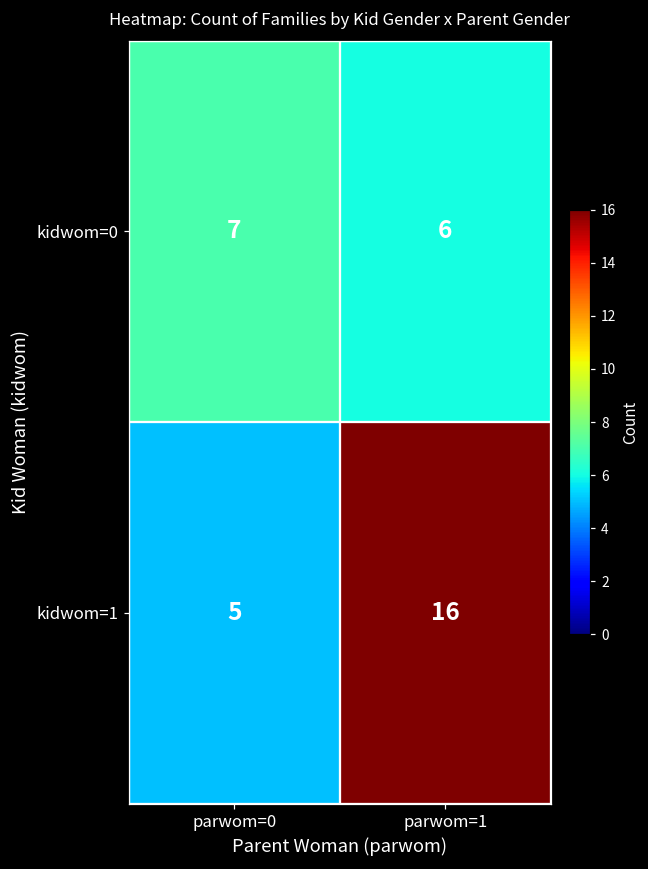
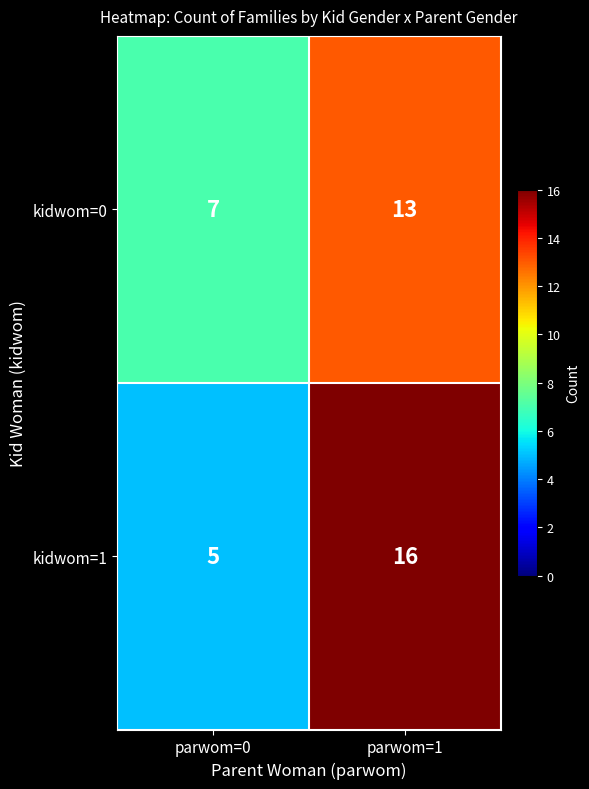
  {
    "kidwom=0": {
      "parwom=0": 7,
-     "parwom=1": 6
+     "parwom=1": 13
    },
    "kidwom=1": {
      "parwom=0": 5,
      "parwom=1": 16
    }
  }
